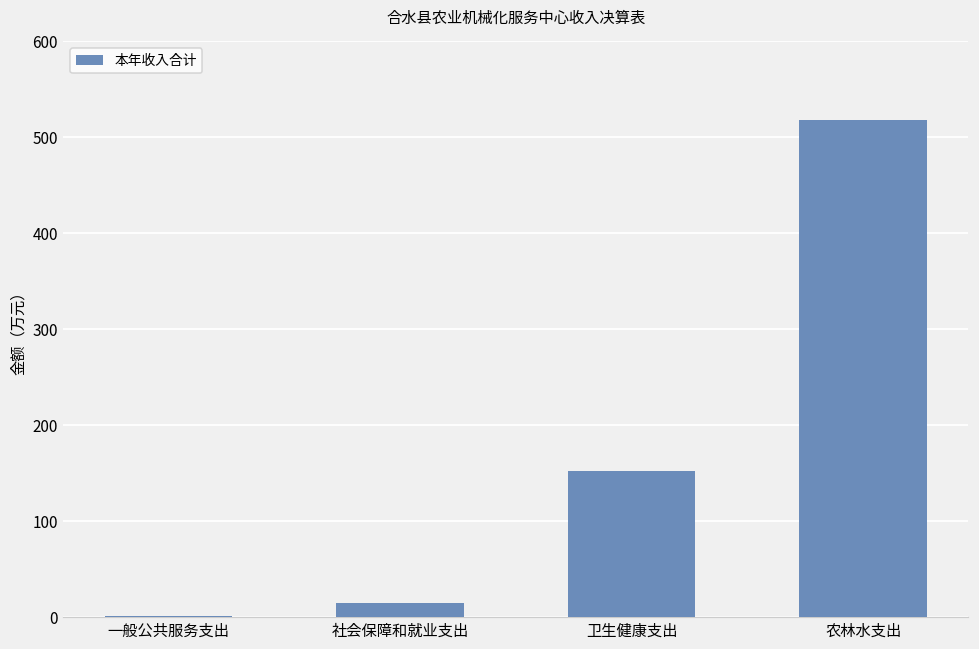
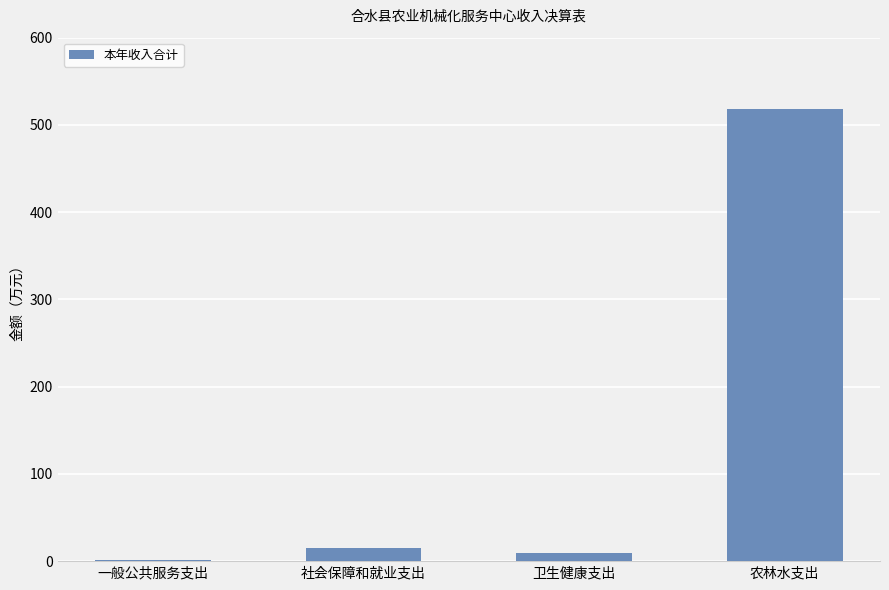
  {
    "社会保障和就业支出": 10,
-   "卫生健康支出": 150,
+   "卫生健康支出": 10,
    "农林水支出": 520
  }
